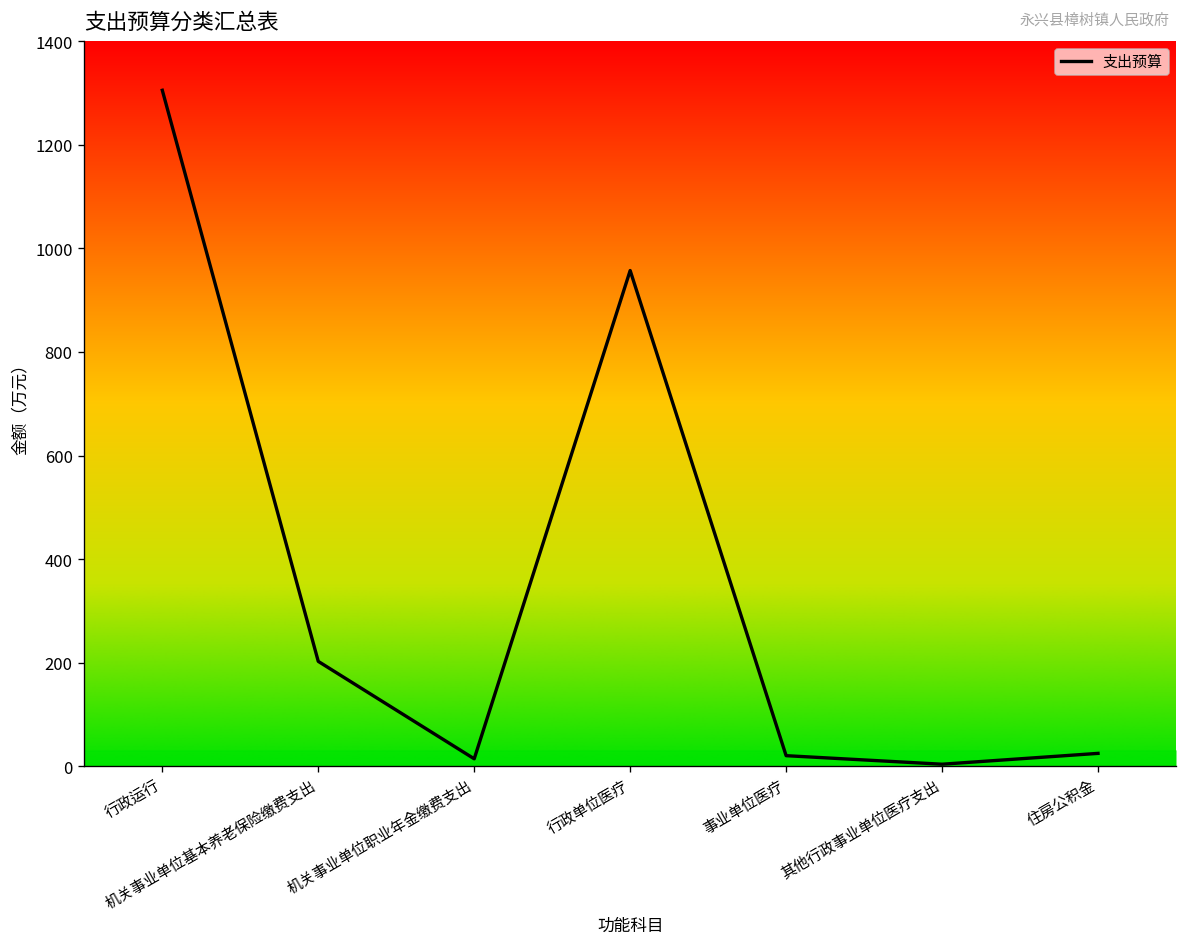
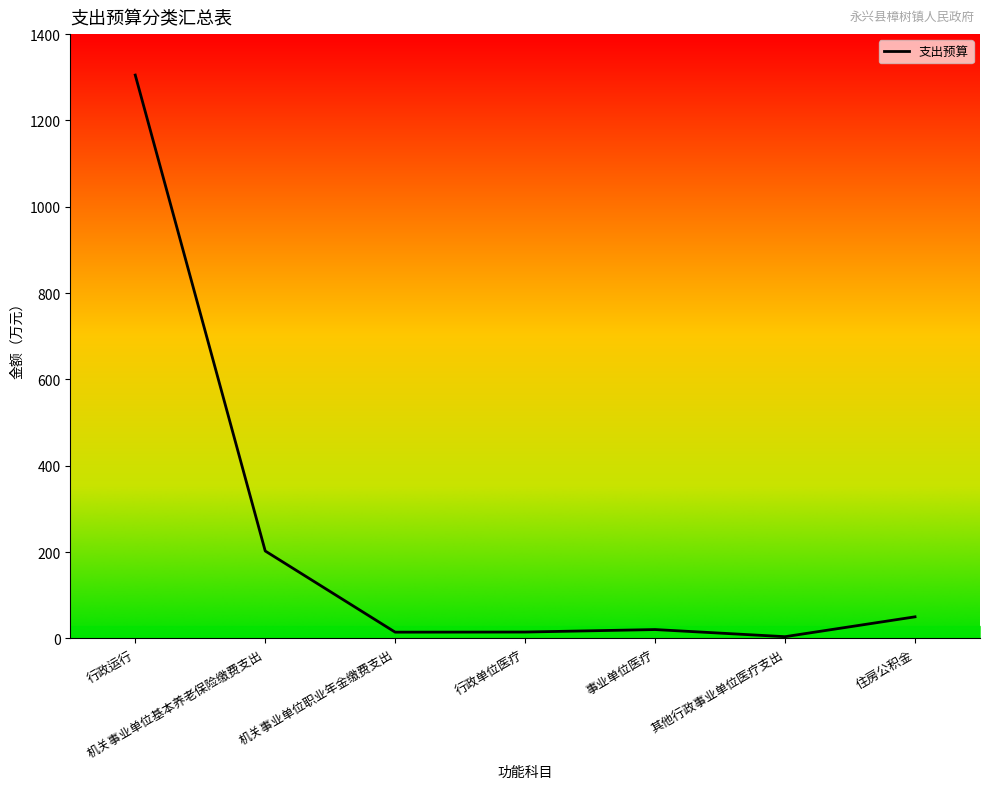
  {
    "支出预算": {
      "行政运行": 1310,
      "机关事业单位基本养老保险缴费支出": 200,
      "机关事业单位职业年金缴费支出": 10,
-     "行政单位医疗": 960,
+     "行政单位医疗": 10,
      "事业单位医疗": 20,
      "其他行政事业单位医疗支出": 0,
-     "住房公积金": 30
+     "住房公积金": 50
    }
  }
